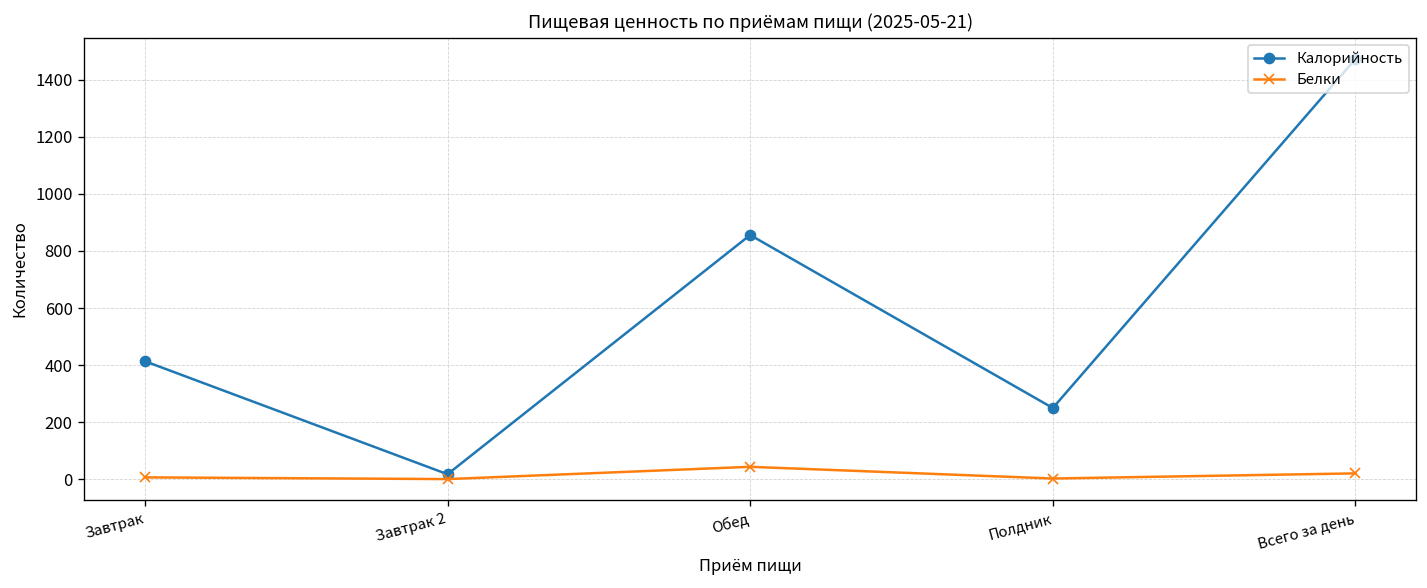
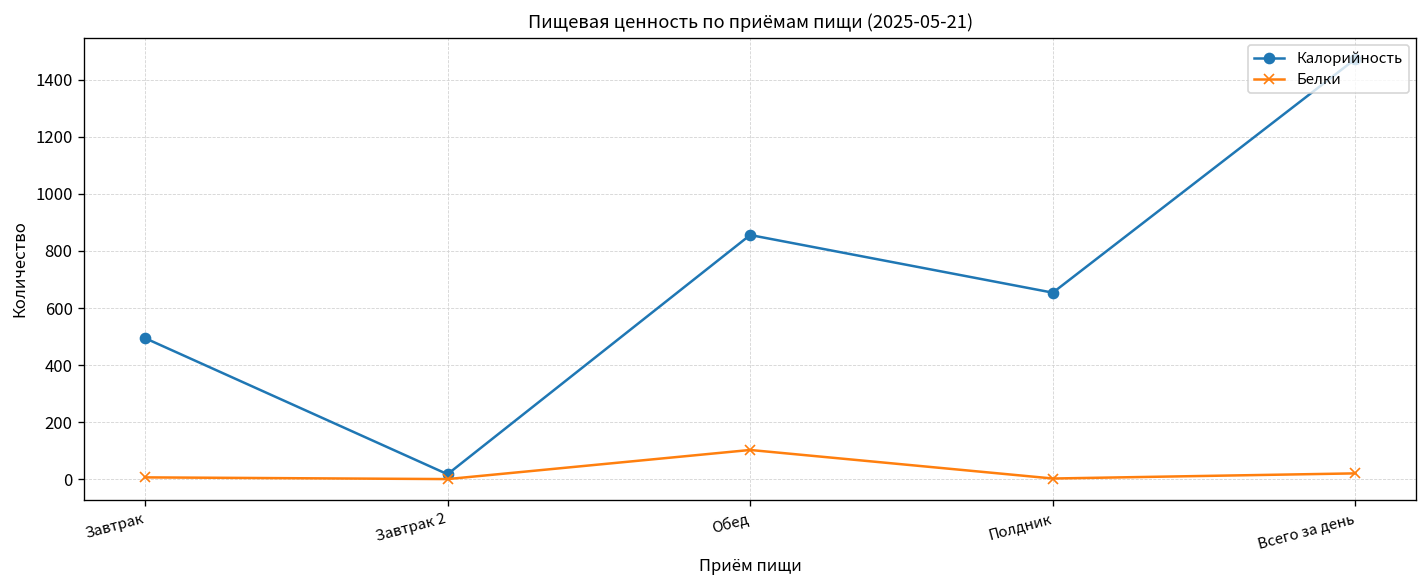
  {
    "Калорийность": {
-     "Завтрак": 410,
+     "Завтрак": 500,
      "Завтрак 2": 20,
      "Обед": 860,
-     "Полдник": 250
+     "Полдник": 650
    },
    "Белки": {
      "Завтрак": 10,
      "Завтрак 2": 0,
-     "Обед": 40,
+     "Обед": 100,
      "Полдник": 0,
      "Всего за день": 20
    }
  }
